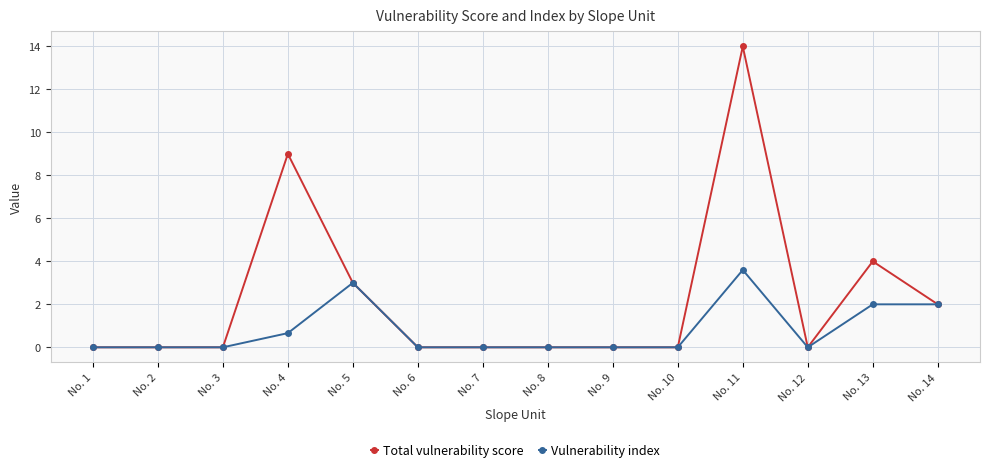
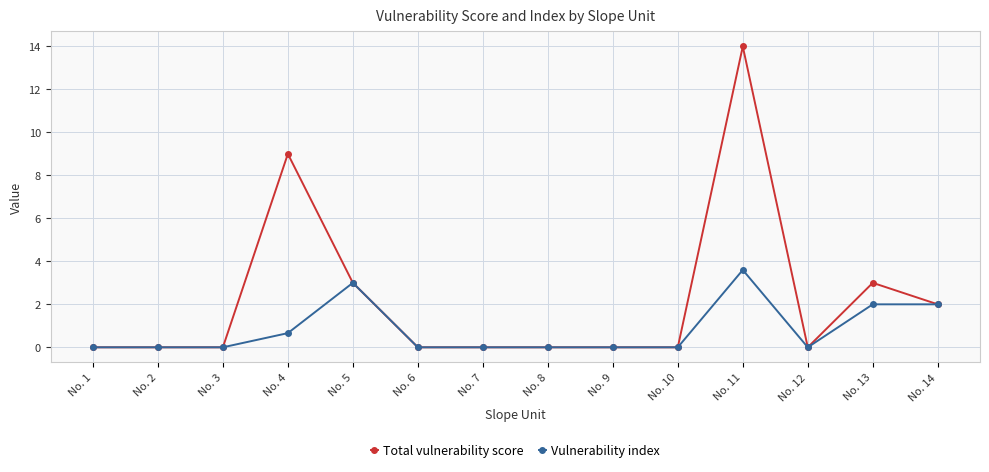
  {
    "Total vulnerability score": {
      "No. 4": 9,
      "No. 11": 14,
-     "No. 13": 4
+     "No. 13": 3
    },
    "Vulnerability index": {
      "No. 4": 0.7,
      "No. 11": 3.6,
      "No. 13": 2
    }
  }
